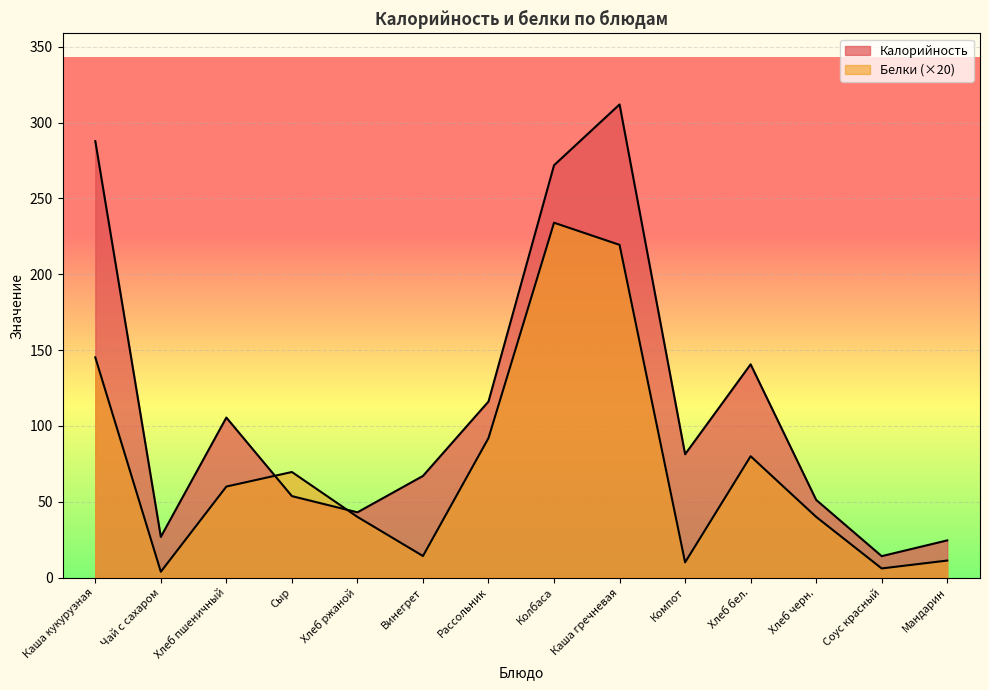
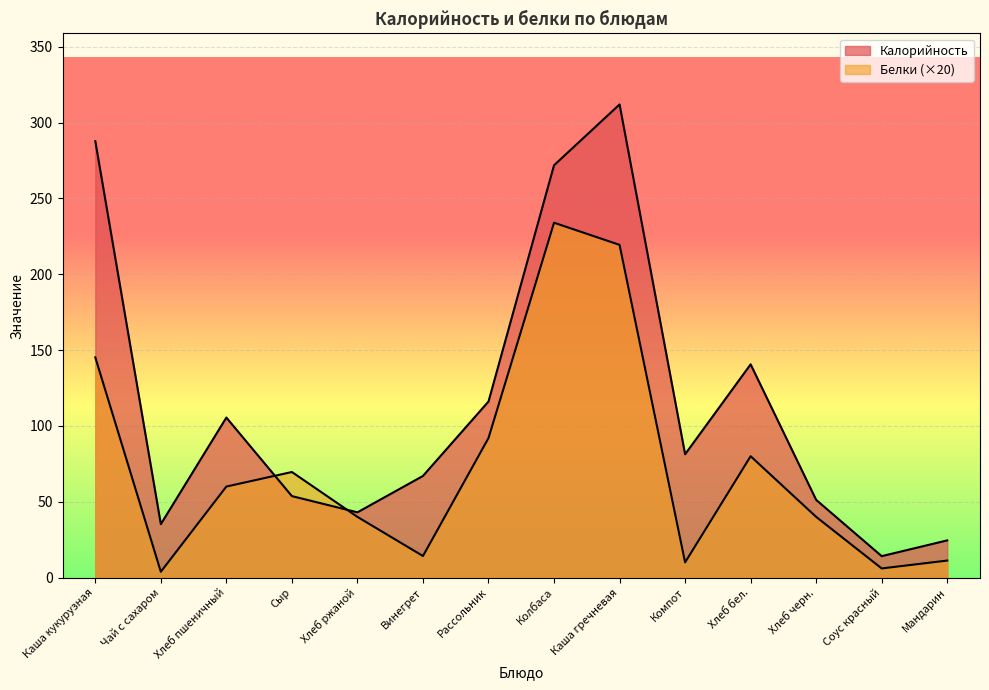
  {
    "Калорийность": {
      "Каша кукурузная": 288,
-     "Чай с сахаром": 27,
+     "Чай с сахаром": 35,
      "Хлеб пшеничный": 106,
      "Сыр": 54,
      "Хлеб ржаной": 43,
      "Винегрет": 67,
      "Рассольник": 116,
      "Колбаса": 272,
      "Каша гречневая": 312,
      "Компот": 81,
      "Хлеб бел.": 141,
      "Хлеб черн.": 51,
      "Соус красный": 14,
      "Мандарин": 25
    },
    "Белки (×20)": {
      "Каша кукурузная": 145,
      "Чай с сахаром": 4,
      "Хлеб пшеничный": 60,
      "Сыр": 70,
      "Хлеб ржаной": 40,
      "Винегрет": 14,
      "Рассольник": 92,
      "Колбаса": 234,
      "Каша гречневая": 219,
      "Компот": 10,
      "Хлеб бел.": 80,
      "Хлеб черн.": 40,
      "Соус красный": 6,
      "Мандарин": 11
    }
  }
